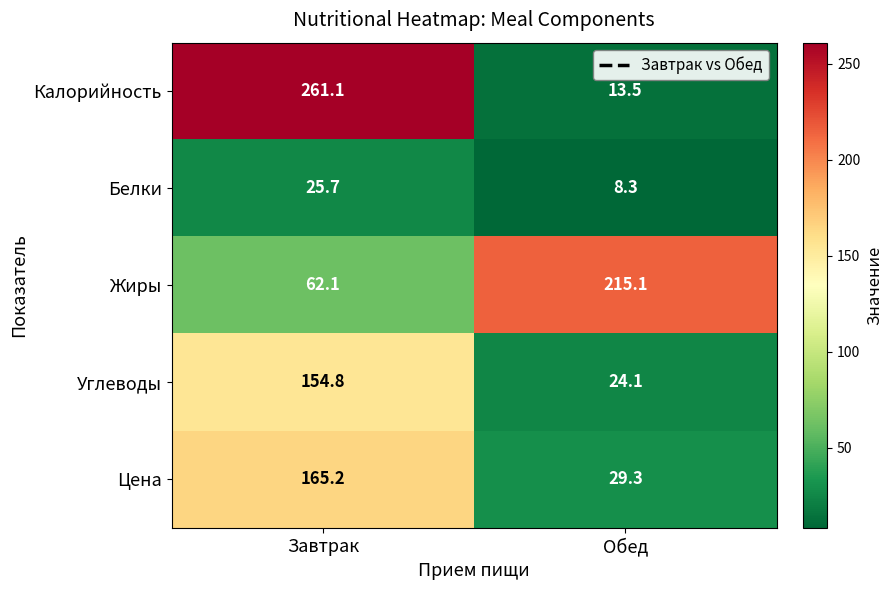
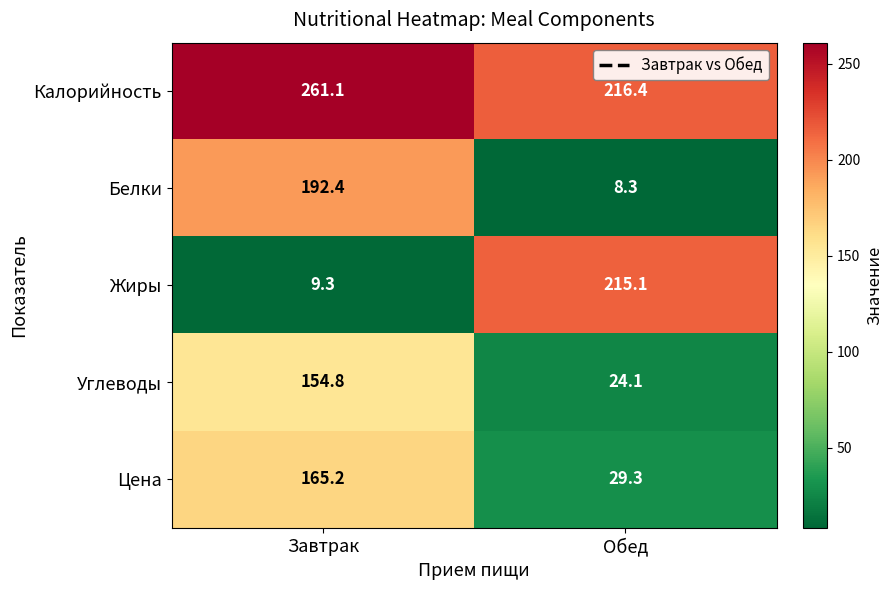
  {
    "Калорийность": {
      "Завтрак": 261.1,
-     "Обед": 13.5
+     "Обед": 216.4
    },
    "Белки": {
-     "Завтрак": 25.7,
+     "Завтрак": 192.4,
      "Обед": 8.3
    },
    "Жиры": {
-     "Завтрак": 62.1,
+     "Завтрак": 9.3,
      "Обед": 215.1
    },
    "Углеводы": {
      "Завтрак": 154.8,
      "Обед": 24.1
    },
    "Цена": {
      "Завтрак": 165.2,
      "Обед": 29.3
    }
  }
